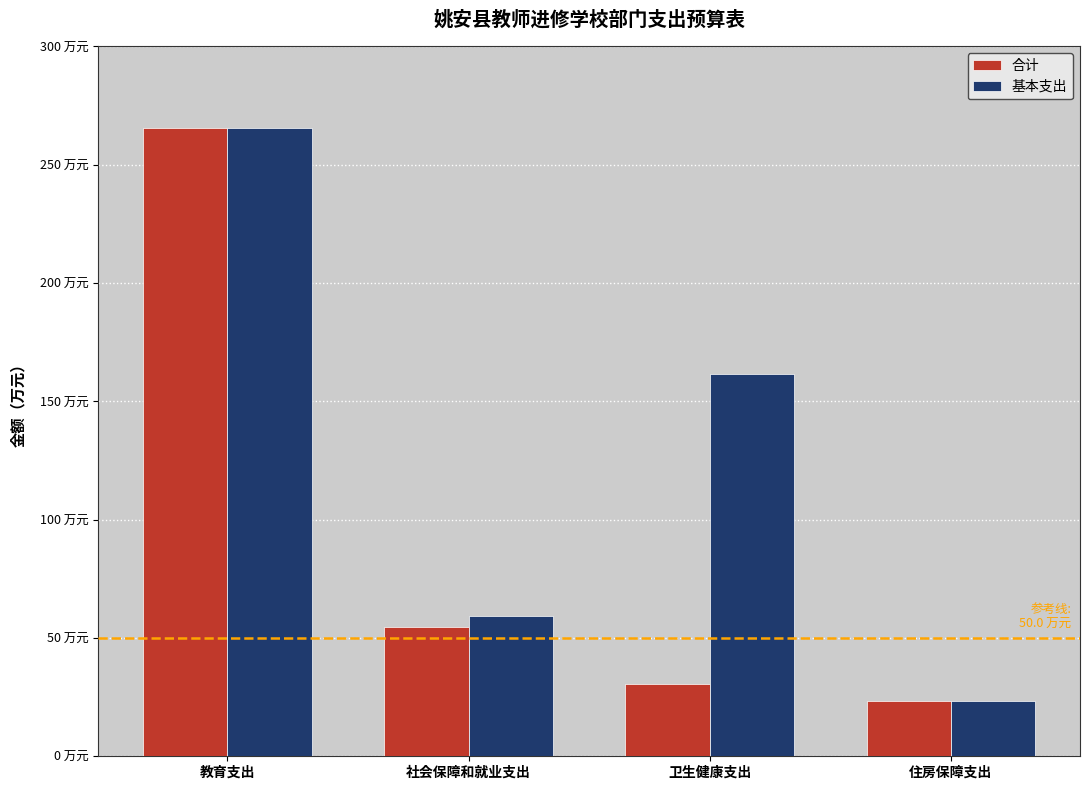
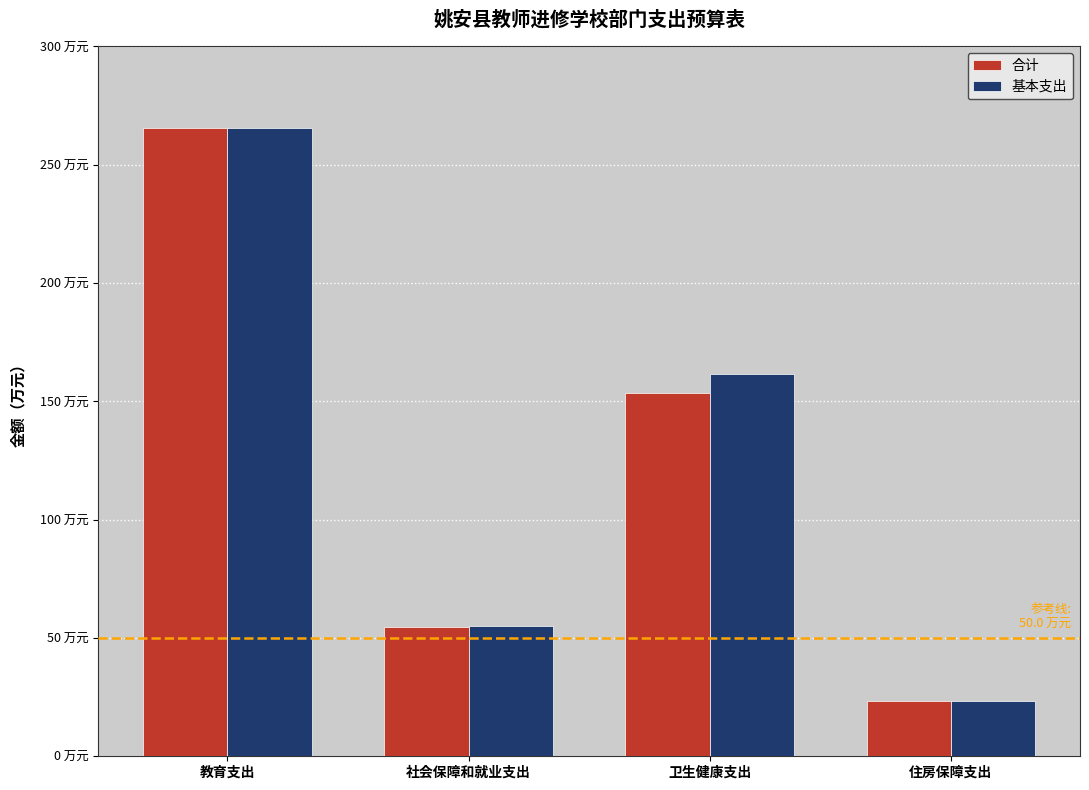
  {
    "合计": {
      "教育支出": "266 万元",
      "社会保障和就业支出": "55 万元",
-     "卫生健康支出": "30 万元",
+     "卫生健康支出": "153 万元",
      "住房保障支出": "23 万元"
    },
    "基本支出": {
      "教育支出": "266 万元",
-     "社会保障和就业支出": "59 万元",
+     "社会保障和就业支出": "55 万元",
      "卫生健康支出": "161 万元",
      "住房保障支出": "23 万元"
    }
  }
